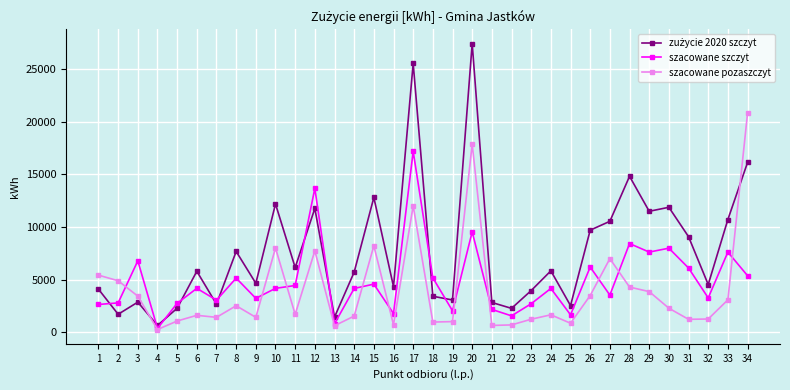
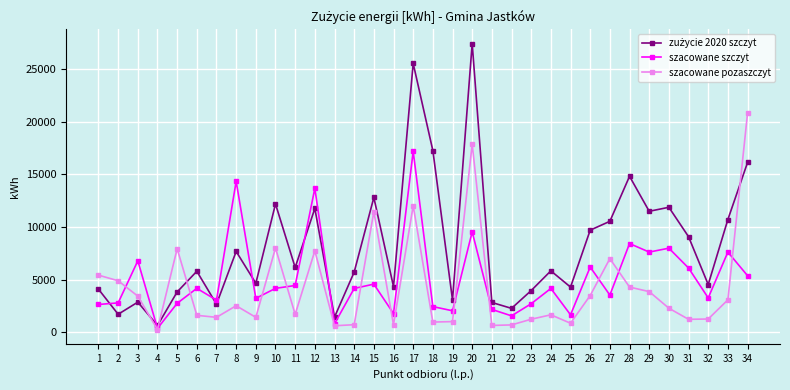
  {
    "zużycie 2020 szczyt": {
      "1": 4100,
      "2": 1700,
      "3": 2900,
      "4": 700,
-     "5": 2300,
+     "5": 3800,
      "6": 5800,
      "7": 2700,
      "8": 7700,
      "9": 4700,
      "10": 12200,
      "11": 6200,
      "12": 11800,
      "13": 1500,
      "14": 5700,
      "15": 12800,
      "16": 4300,
      "17": 25500,
-     "18": 3400,
+     "18": 17300,
      "19": 3100,
      "20": 27400,
      "21": 2800,
      "22": 2300,
      "23": 4000,
      "24": 5800,
-     "25": 2500,
+     "25": 4300,
      "26": 9700,
      "27": 10500,
      "28": 14800,
      "29": 11500,
      "30": 11900,
      "31": 9100,
      "32": 4500,
      "33": 10700,
      "34": 16100
    },
    "szacowane szczyt": {
      "1": 2700,
      "2": 2800,
      "3": 6800,
      "5": 2800,
      "6": 4200,
      "7": 3100,
-     "8": 5200,
+     "8": 14300,
      "9": 3200,
      "10": 4200,
      "11": 4500,
      "12": 13700,
      "14": 4200,
      "15": 4600,
      "16": 1800,
      "17": 17200,
-     "18": 5200,
+     "18": 2500,
      "19": 2100,
      "20": 9500,
      "21": 2200,
      "22": 1600,
      "23": 2700,
      "24": 4200,
      "25": 1700,
      "26": 6200,
      "27": 3500,
      "28": 8400,
      "29": 7600,
      "30": 8000,
      "31": 6100,
      "32": 3300,
      "33": 7600,
      "34": 5400
    },
    "szacowane pozaszczyt": {
      "1": 5400,
      "2": 4900,
      "3": 3400,
-     "5": 1100,
+     "5": 7900,
      "6": 1600,
      "7": 1400,
      "8": 2500,
      "9": 1400,
      "10": 8000,
      "11": 1700,
      "12": 7700,
-     "14": 1600,
-     "15": 8200,
+     "14": 700,
+     "15": 11500,
      "16": 700,
      "17": 12000,
      "18": 1000,
      "19": 1000,
      "20": 17900,
      "21": 700,
      "22": 700,
      "23": 1300,
      "24": 1700,
      "25": 900,
      "26": 3500,
      "27": 7000,
      "28": 4300,
      "29": 3900,
      "30": 2300,
      "31": 1200,
      "32": 1300,
      "33": 3100,
      "34": 20800
    }
  }
